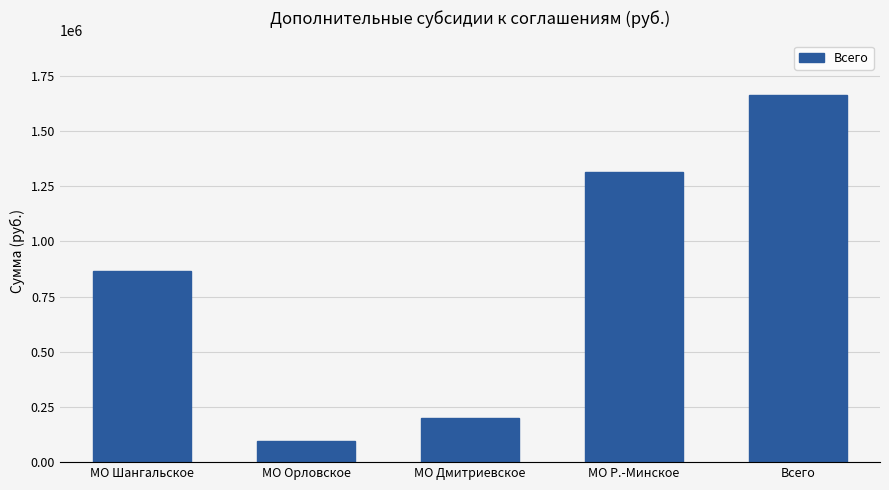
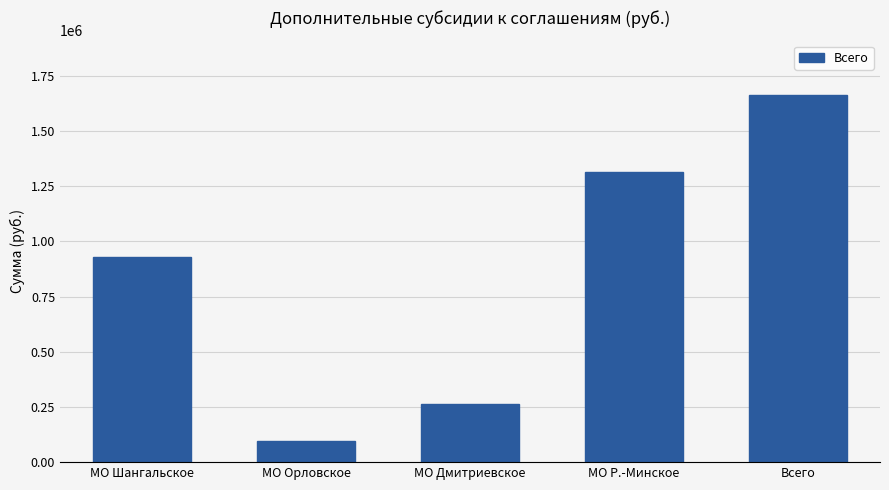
  {
-   "МО Шангальское": 870000,
+   "МО Шангальское": 930000,
    "МО Орловское": 100000,
-   "МО Дмитриевское": 200000,
+   "МО Дмитриевское": 260000,
    "МО Р.-Минское": 1310000,
    "Всего": 1660000
  }
